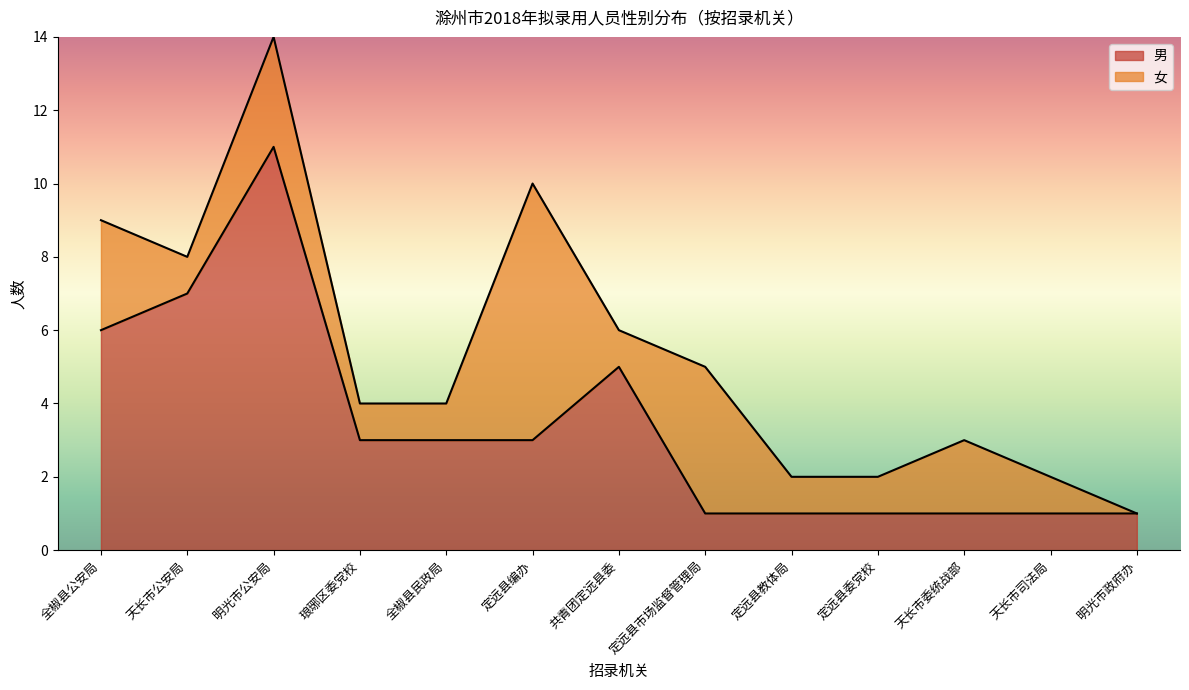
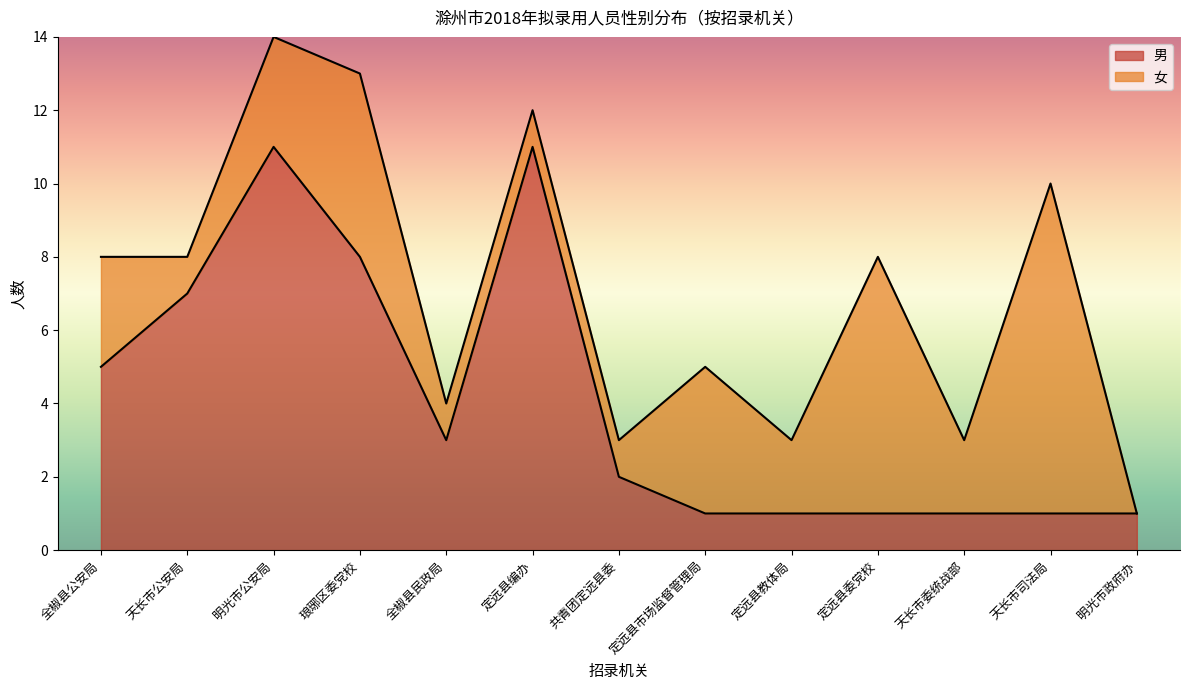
  {
    "男": {
-     "全椒县公安局": 6,
+     "全椒县公安局": 5,
      "天长市公安局": 7,
      "明光市公安局": 11,
-     "琅琊区委党校": 3,
+     "琅琊区委党校": 8,
      "全椒县民政局": 3,
-     "定远县编办": 3,
-     "共青团定远县委": 5,
+     "定远县编办": 11,
+     "共青团定远县委": 2,
      "定远县市场监督管理局": 1,
      "定远县教体局": 1,
      "定远县委党校": 1,
      "天长市委统战部": 1,
      "天长市司法局": 1
    },
    "女": {
      "全椒县公安局": 3,
      "天长市公安局": 1,
      "明光市公安局": 3,
-     "琅琊区委党校": 1,
+     "琅琊区委党校": 5,
      "全椒县民政局": 1,
-     "定远县编办": 7,
+     "定远县编办": 1,
      "共青团定远县委": 1,
      "定远县市场监督管理局": 4,
-     "定远县教体局": 1,
-     "定远县委党校": 1,
+     "定远县教体局": 2,
+     "定远县委党校": 7,
      "天长市委统战部": 2,
-     "天长市司法局": 1
+     "天长市司法局": 9
    }
  }
